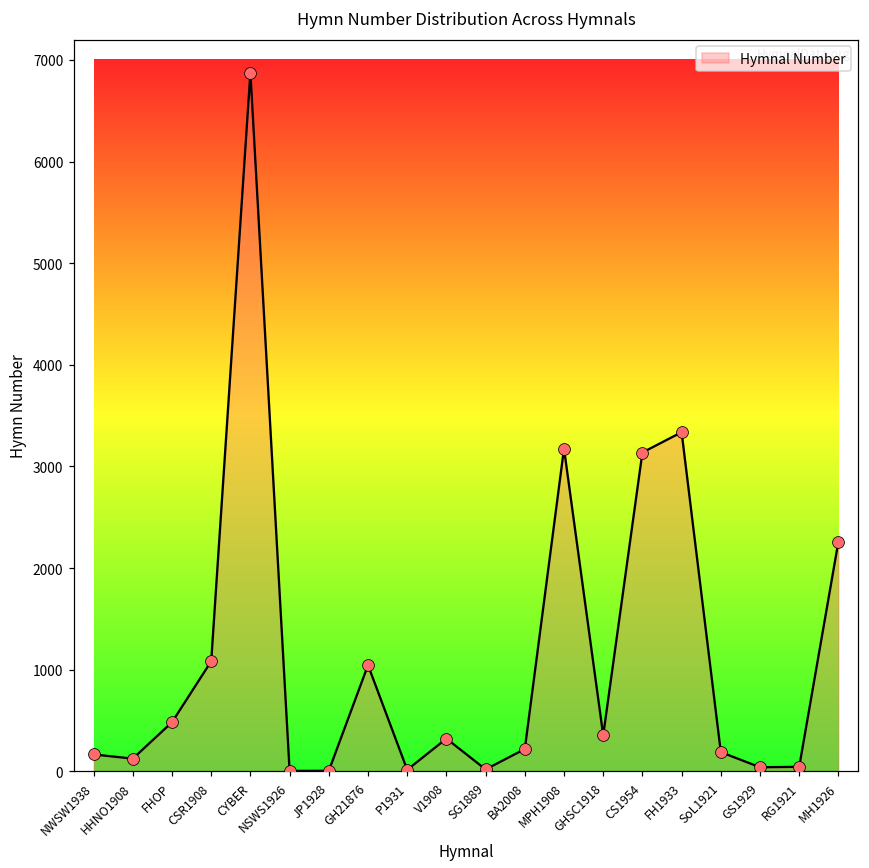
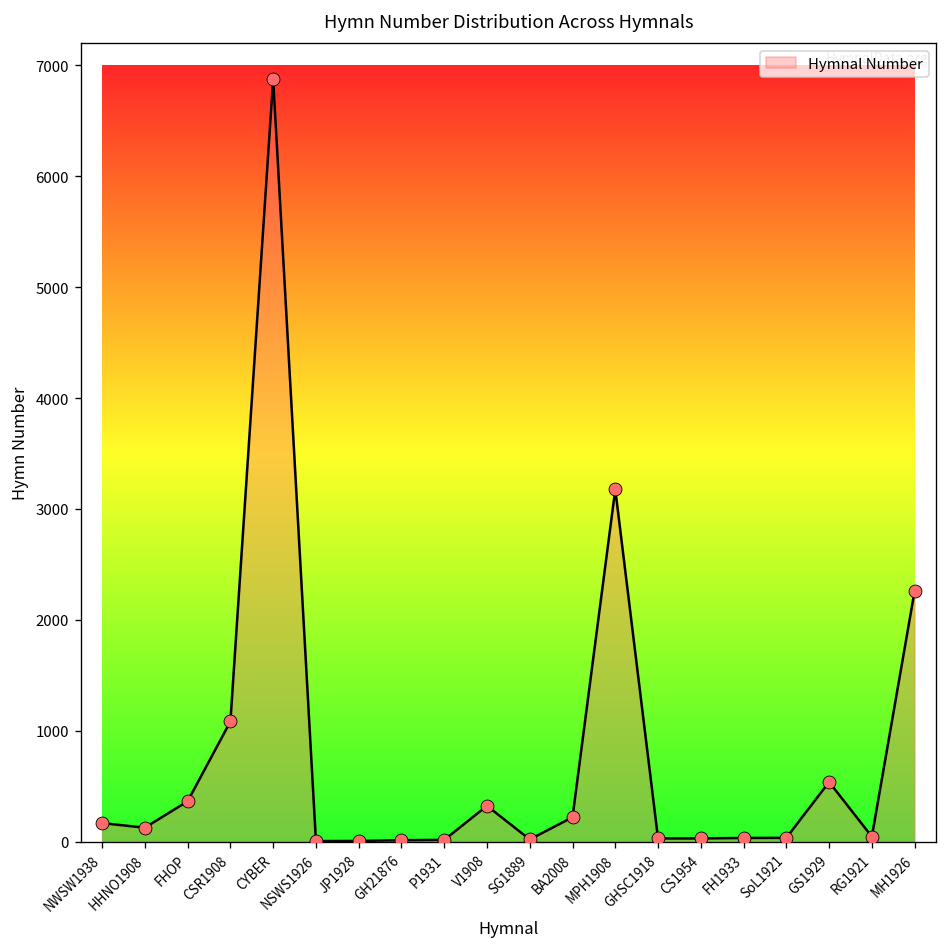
  {
    "NWSW1938": 200,
    "HHNO1908": 100,
-   "FHOP": 500,
+   "FHOP": 400,
    "CSR1908": 1100,
    "CYBER": 6900,
    "NSWS1926": 0,
    "JP1928": 0,
-   "GH21876": 1000,
+   "GH21876": 0,
    "P1931": 0,
    "V1908": 300,
    "SG1889": 0,
    "BA2008": 200,
    "MPH1908": 3200,
-   "GHSC1918": 400,
-   "CS1954": 3100,
-   "FH1933": 3300,
-   "SoL1921": 200,
-   "GS1929": 0,
+   "GHSC1918": 0,
+   "CS1954": 0,
+   "FH1933": 0,
+   "SoL1921": 0,
+   "GS1929": 500,
    "RG1921": 0,
    "MH1926": 2300
  }
